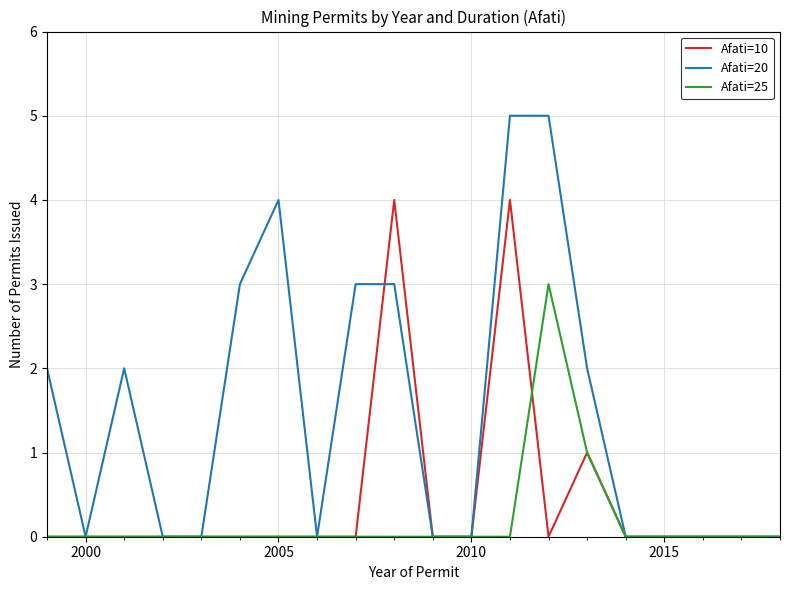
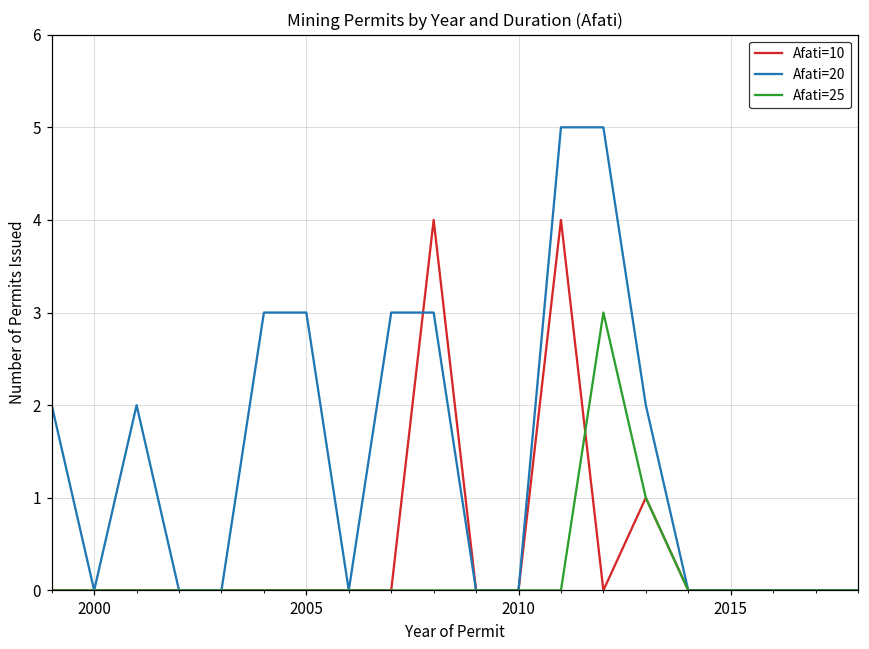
  {
    "Afati=20": {
-     "2005": 4
+     "2005": 3
    }
  }
